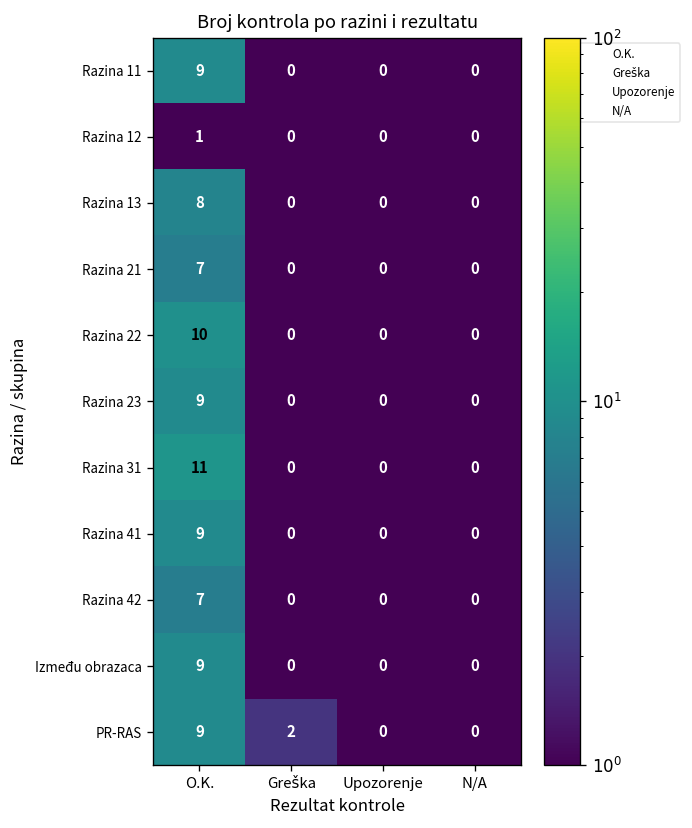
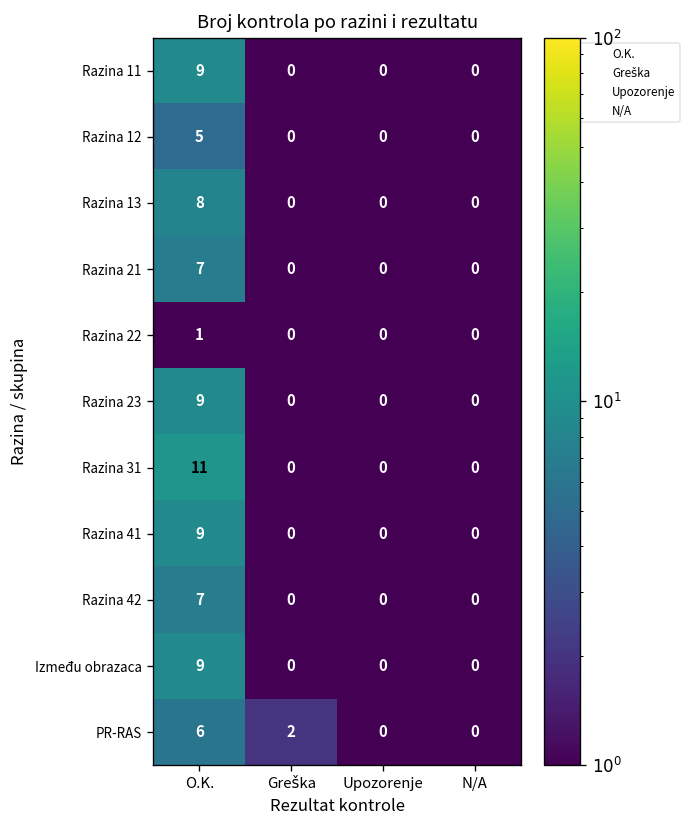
  {
    "Razina 11": {
      "O.K.": 9,
      "Greška": 0,
      "Upozorenje": 0,
      "N/A": 0
    },
    "Razina 12": {
-     "O.K.": 1,
+     "O.K.": 5,
      "Greška": 0,
      "Upozorenje": 0,
      "N/A": 0
    },
    "Razina 13": {
      "O.K.": 8,
      "Greška": 0,
      "Upozorenje": 0,
      "N/A": 0
    },
    "Razina 21": {
      "O.K.": 7,
      "Greška": 0,
      "Upozorenje": 0,
      "N/A": 0
    },
    "Razina 22": {
-     "O.K.": 10,
+     "O.K.": 1,
      "Greška": 0,
      "Upozorenje": 0,
      "N/A": 0
    },
    "Razina 23": {
      "O.K.": 9,
      "Greška": 0,
      "Upozorenje": 0,
      "N/A": 0
    },
    "Razina 31": {
      "O.K.": 11,
      "Greška": 0,
      "Upozorenje": 0,
      "N/A": 0
    },
    "Razina 41": {
      "O.K.": 9,
      "Greška": 0,
      "Upozorenje": 0,
      "N/A": 0
    },
    "Razina 42": {
      "O.K.": 7,
      "Greška": 0,
      "Upozorenje": 0,
      "N/A": 0
    },
    "Između obrazaca": {
      "O.K.": 9,
      "Greška": 0,
      "Upozorenje": 0,
      "N/A": 0
    },
    "PR-RAS": {
-     "O.K.": 9,
+     "O.K.": 6,
      "Greška": 2,
      "Upozorenje": 0,
      "N/A": 0
    }
  }
